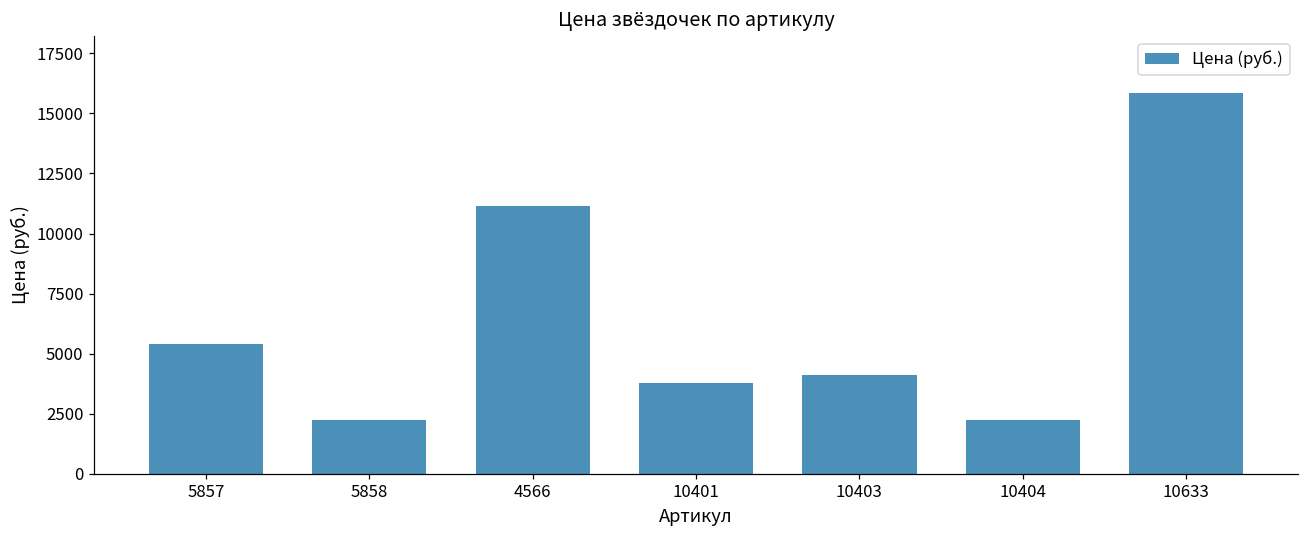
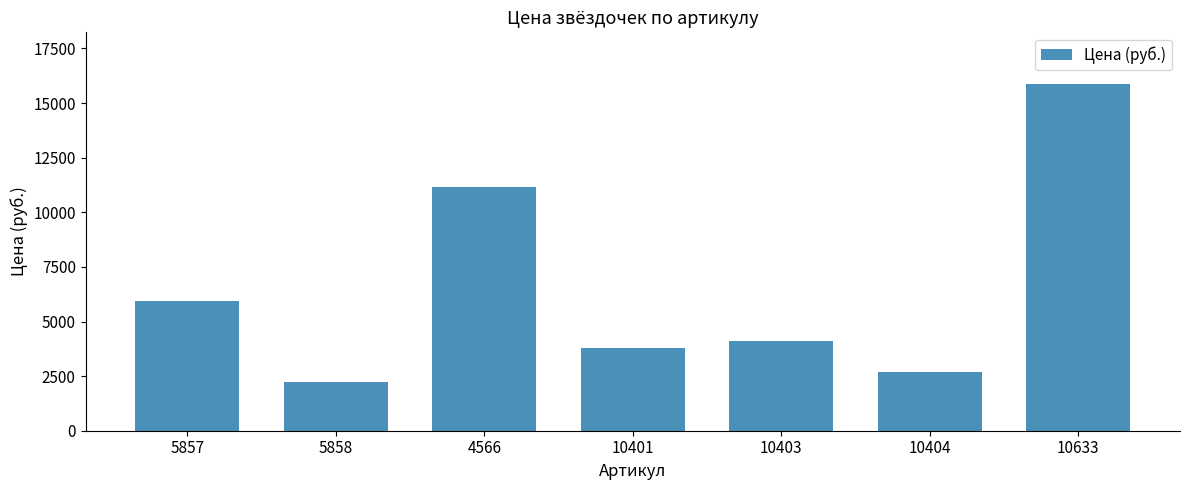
  {
-   "5857": 5400,
+   "5857": 6000,
    "5858": 2200,
    "4566": 11200,
    "10401": 3800,
    "10403": 4100,
-   "10404": 2200,
+   "10404": 2700,
    "10633": 15900
  }
